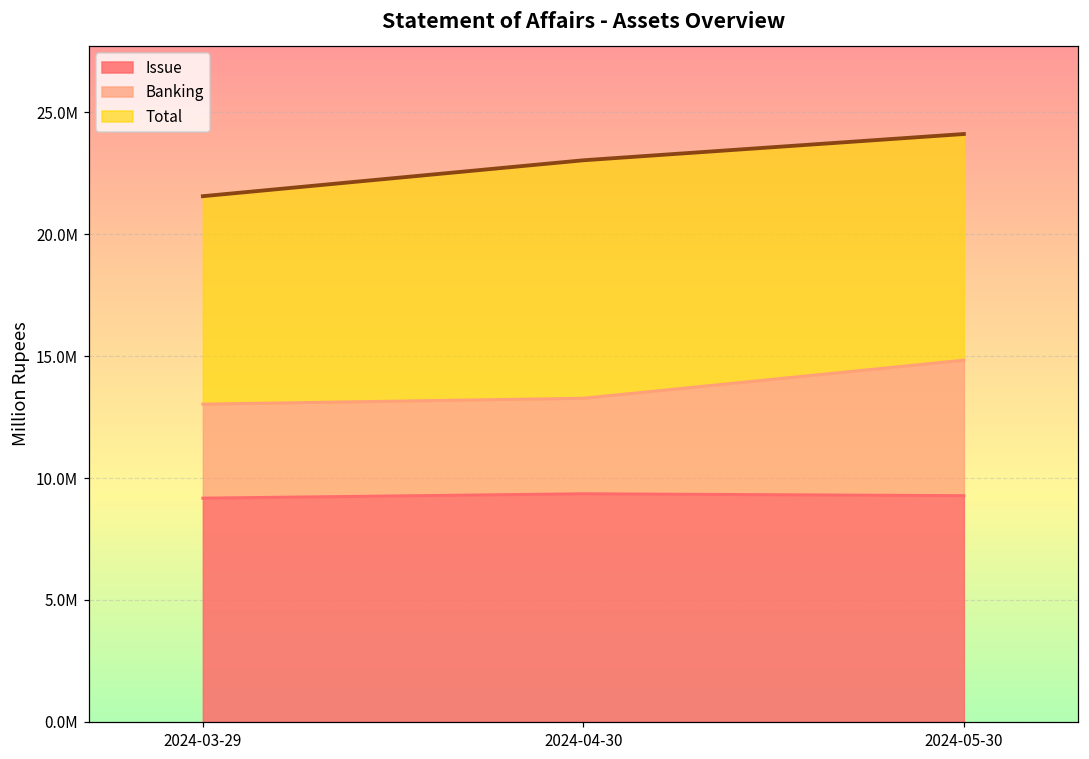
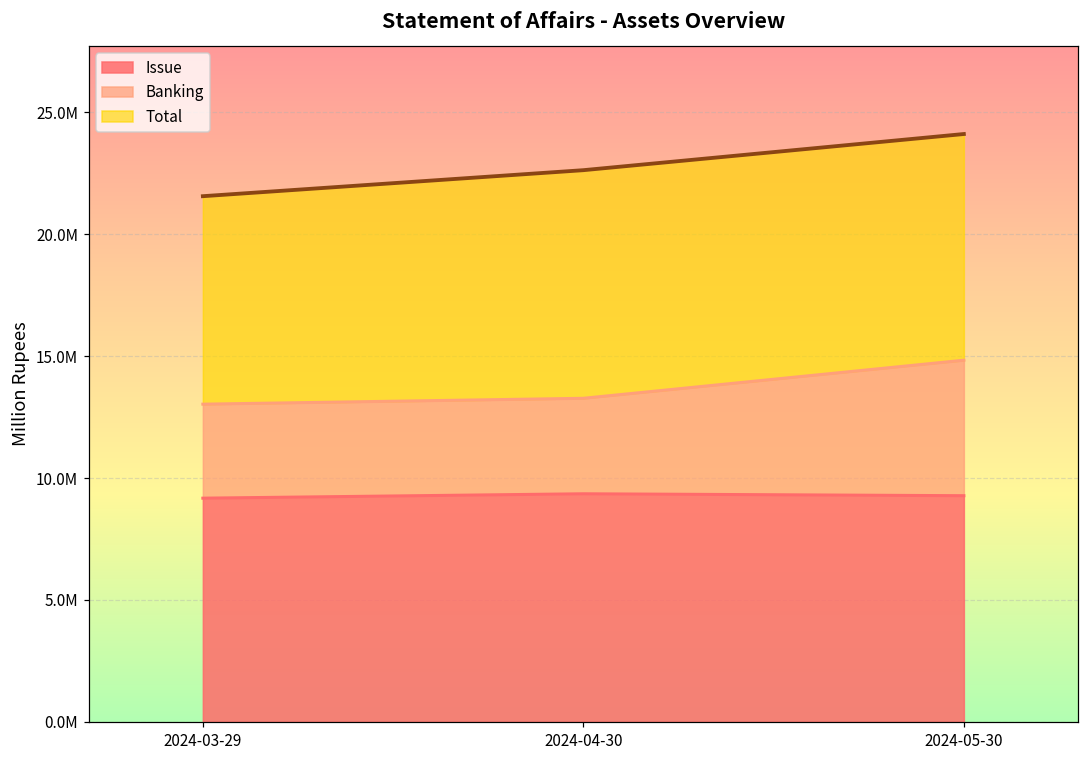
  {
    "Total": {
      "2024-03-29": 21600000,
-     "2024-04-30": 23000000,
+     "2024-04-30": 22600000,
      "2024-05-30": 24100000
    }
  }
